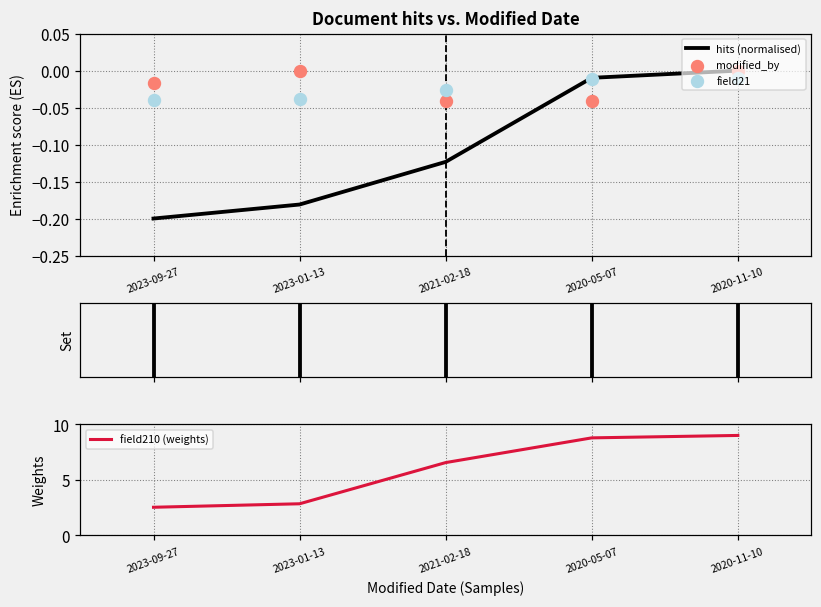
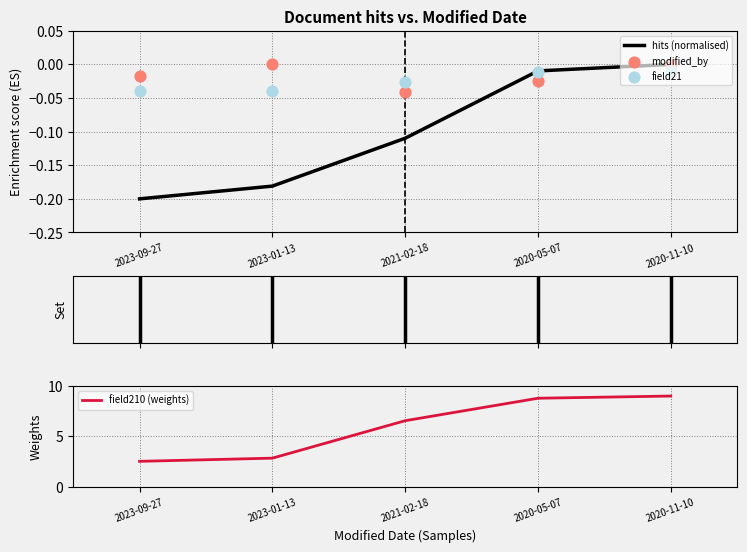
  {
    "Document hits vs. Modified Date": {
      "hits (normalised)": {
        "2023-09-27": -0.20,
        "2023-01-13": -0.18,
-       "2021-02-18": -0.12
+       "2021-02-18": -0.11
      },
      "modified_by": {
-       "2020-05-07": -0.04
+       "2020-05-07": -0.03
      }
    }
  }
